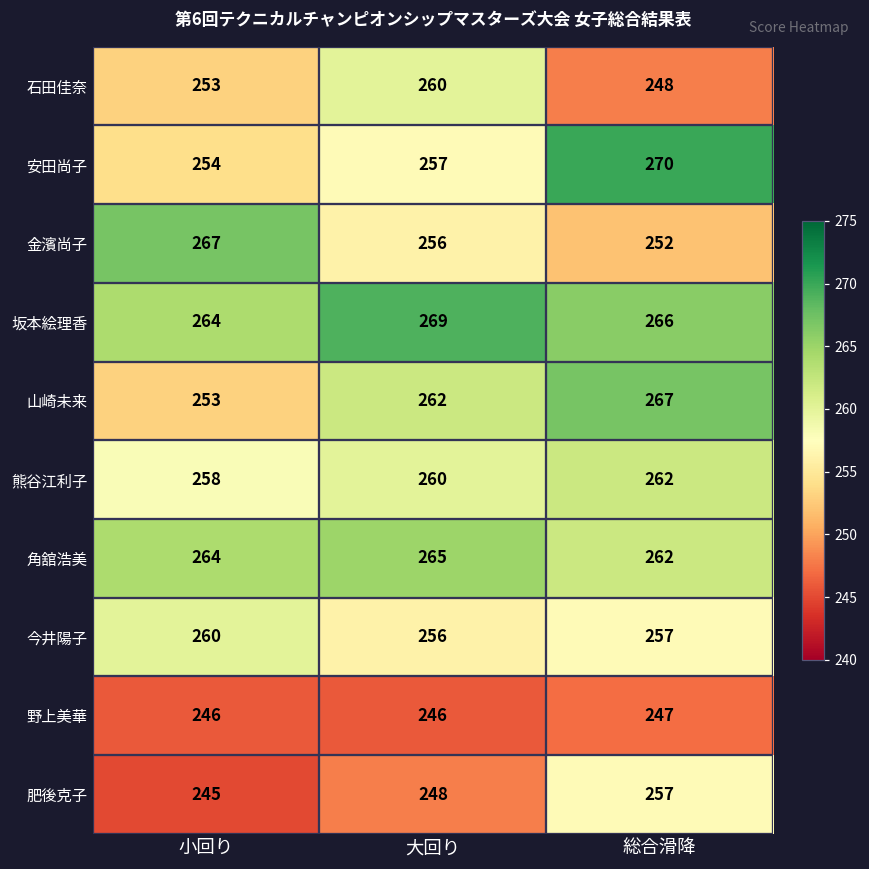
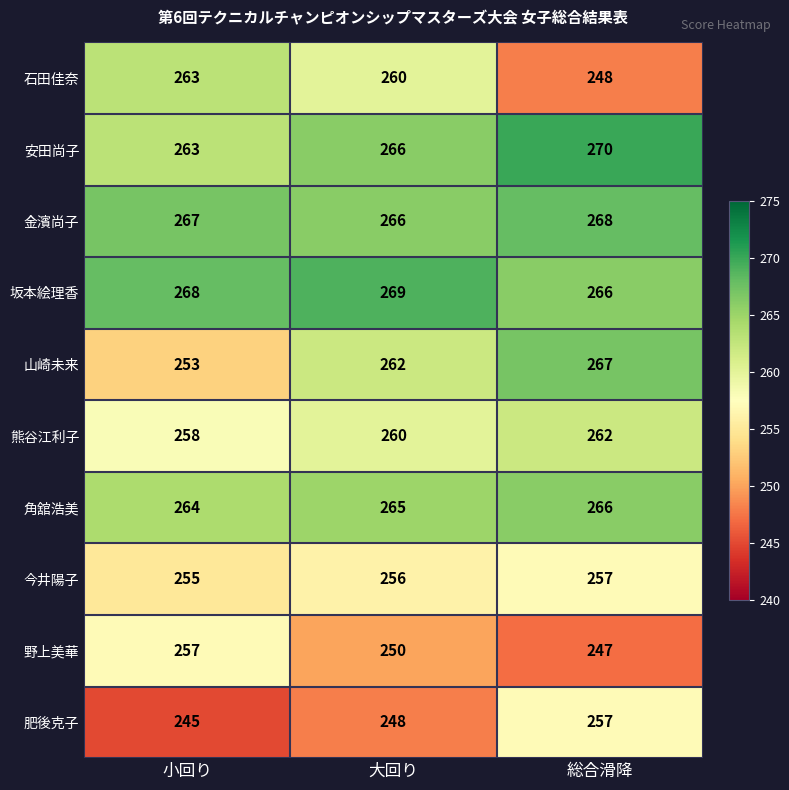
  {
    "石田佳奈": {
-     "小回り": 253,
+     "小回り": 263,
      "大回り": 260,
      "総合滑降": 248
    },
    "安田尚子": {
-     "小回り": 254,
-     "大回り": 257,
+     "小回り": 263,
+     "大回り": 266,
      "総合滑降": 270
    },
    "金濱尚子": {
      "小回り": 267,
-     "大回り": 256,
-     "総合滑降": 252
+     "大回り": 266,
+     "総合滑降": 268
    },
    "坂本絵理香": {
-     "小回り": 264,
+     "小回り": 268,
      "大回り": 269,
      "総合滑降": 266
    },
    "山崎未来": {
      "小回り": 253,
      "大回り": 262,
      "総合滑降": 267
    },
    "熊谷江利子": {
      "小回り": 258,
      "大回り": 260,
      "総合滑降": 262
    },
    "角舘浩美": {
      "小回り": 264,
      "大回り": 265,
-     "総合滑降": 262
+     "総合滑降": 266
    },
    "今井陽子": {
-     "小回り": 260,
+     "小回り": 255,
      "大回り": 256,
      "総合滑降": 257
    },
    "野上美華": {
-     "小回り": 246,
-     "大回り": 246,
+     "小回り": 257,
+     "大回り": 250,
      "総合滑降": 247
    },
    "肥後克子": {
      "小回り": 245,
      "大回り": 248,
      "総合滑降": 257
    }
  }
